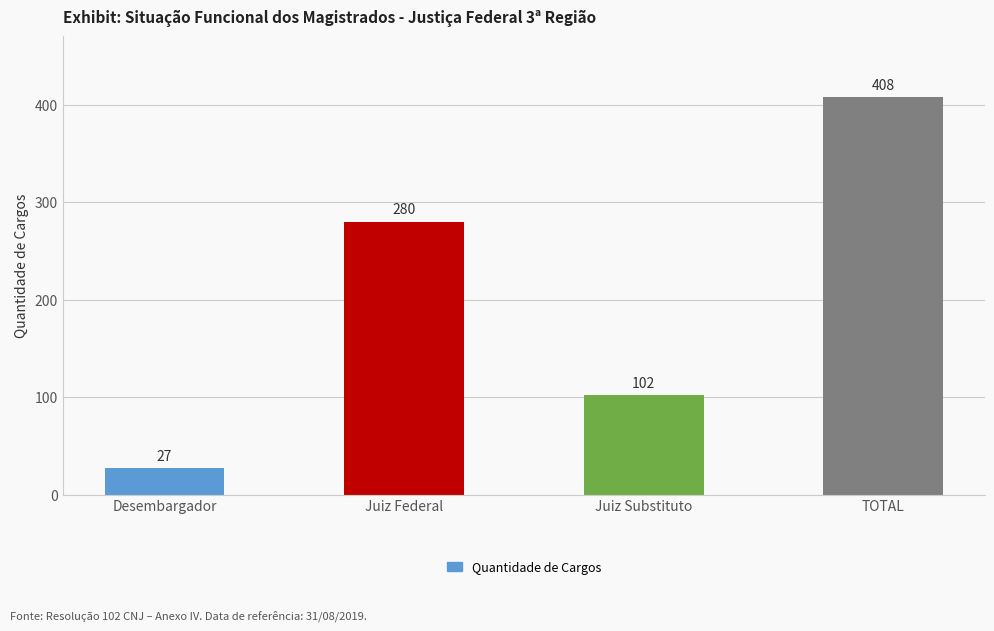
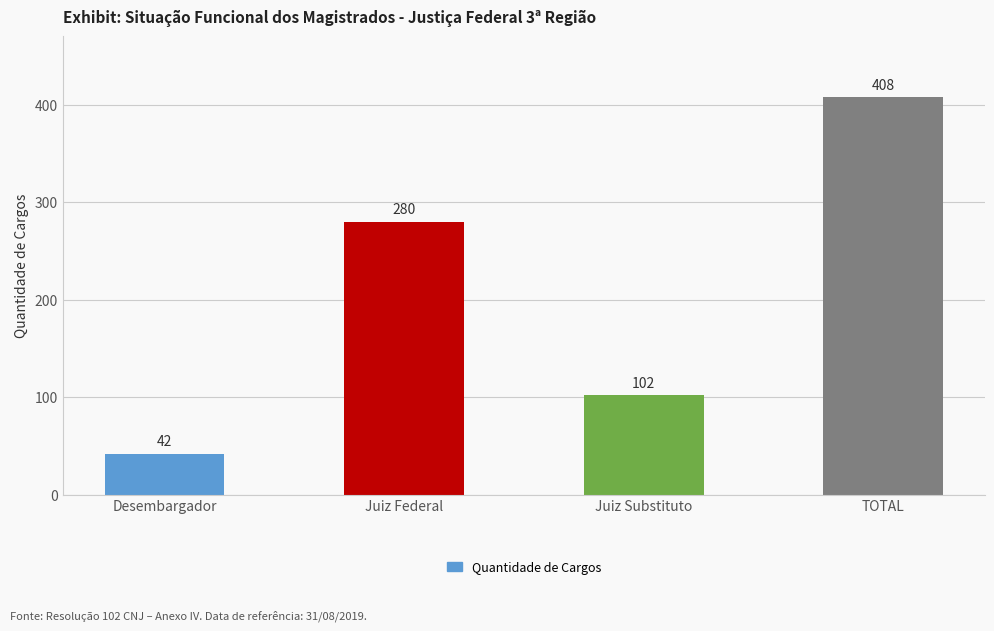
  {
-   "Desembargador": 27,
+   "Desembargador": 42,
    "Juiz Federal": 280,
    "Juiz Substituto": 102,
    "TOTAL": 408
  }
